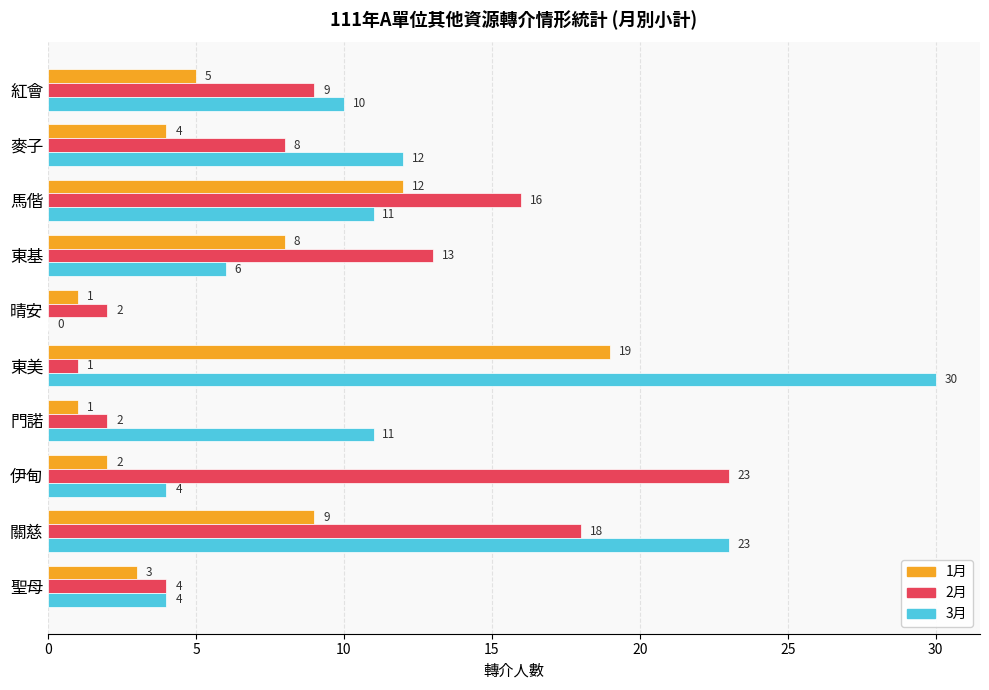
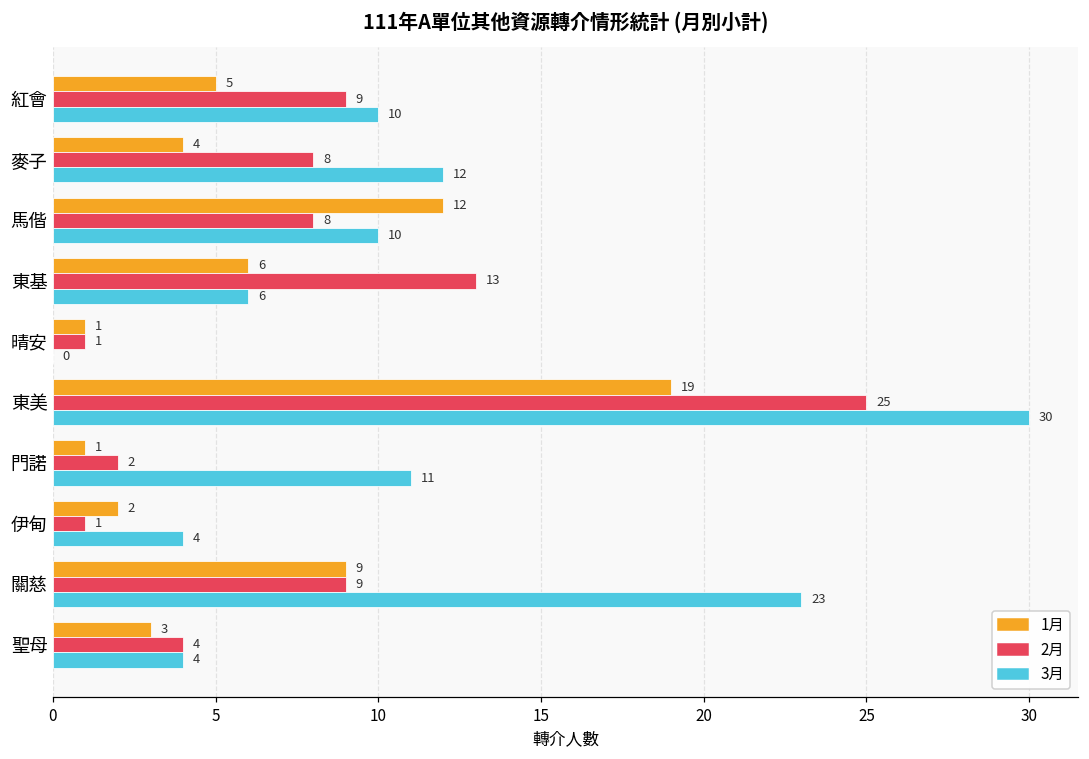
  {
    "1月": {
      "紅會": 5,
      "麥子": 4,
      "馬偕": 12,
-     "東基": 8,
+     "東基": 6,
      "晴安": 1,
      "東美": 19,
      "門諾": 1,
      "伊甸": 2,
      "關慈": 9,
      "聖母": 3
    },
    "2月": {
      "紅會": 9,
      "麥子": 8,
-     "馬偕": 16,
+     "馬偕": 8,
      "東基": 13,
-     "晴安": 2,
-     "東美": 1,
+     "晴安": 1,
+     "東美": 25,
      "門諾": 2,
-     "伊甸": 23,
-     "關慈": 18,
+     "伊甸": 1,
+     "關慈": 9,
      "聖母": 4
    },
    "3月": {
      "紅會": 10,
      "麥子": 12,
-     "馬偕": 11,
+     "馬偕": 10,
      "東基": 6,
      "晴安": 0,
      "東美": 30,
      "門諾": 11,
      "伊甸": 4,
      "關慈": 23,
      "聖母": 4
    }
  }
